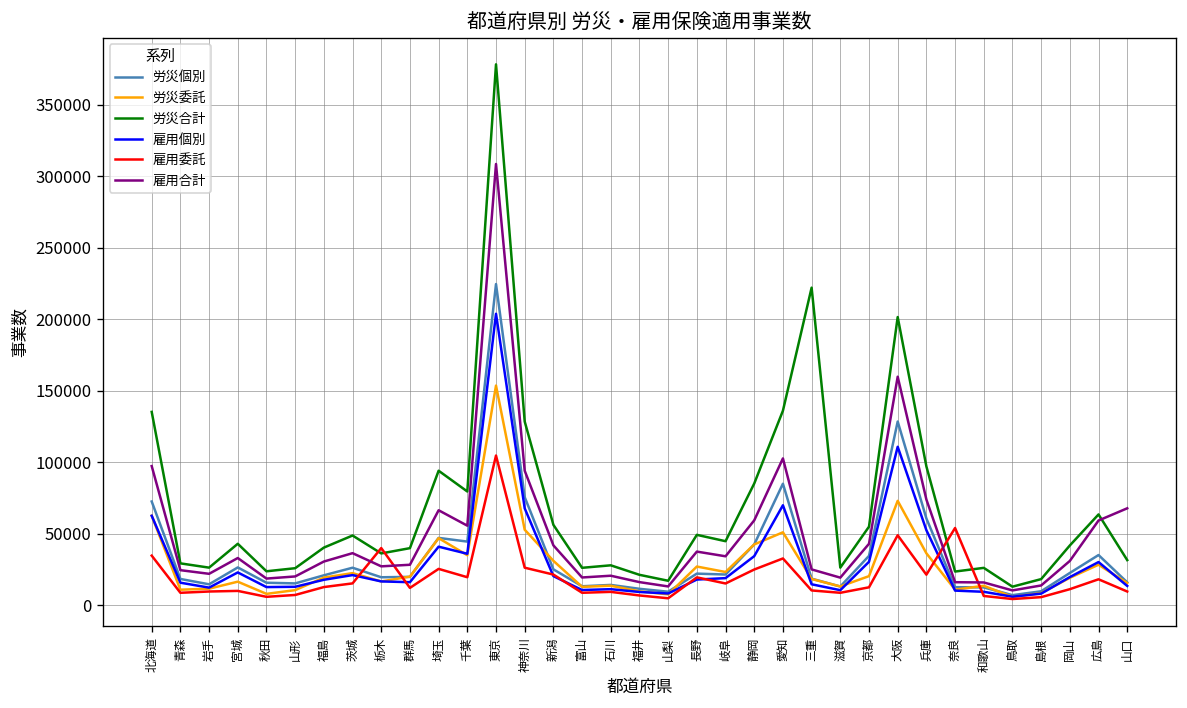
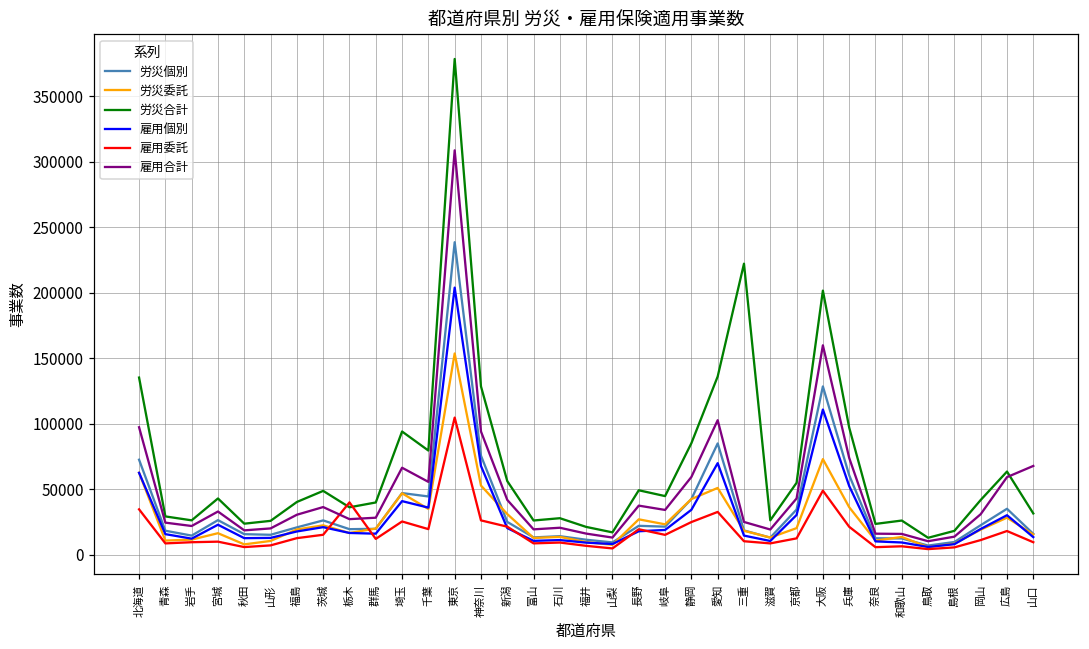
  {
    "労災個別": {
      "北海道": 73000,
      "青森": 18000,
      "岩手": 15000,
      "宮城": 27000,
      "秋田": 16000,
      "山形": 15000,
      "茨城": 26000,
      "栃木": 20000,
      "千葉": 45000,
-     "東京": 225000,
+     "東京": 239000,
      "神奈川": 76000,
      "新潟": 25000,
      "長野": 22000,
      "愛知": 85000,
      "京都": 35000,
      "大阪": 129000,
      "兵庫": 61000,
      "岡山": 23000,
      "広島": 35000
    },
    "労災委託": {
      "青森": 11000,
      "宮城": 17000,
      "山形": 11000,
      "東京": 154000,
      "神奈川": 53000,
      "新潟": 31000,
      "長野": 27000,
      "愛知": 51000,
      "京都": 20000,
      "大阪": 73000,
      "兵庫": 36000
    },
    "労災合計": {
      "北海道": 135000,
      "青森": 29000,
      "岩手": 26000,
      "宮城": 43000,
      "秋田": 24000,
      "山形": 26000,
      "福島": 40000,
      "茨城": 49000,
      "栃木": 36000,
      "群馬": 40000,
      "埼玉": 94000,
      "千葉": 80000,
      "東京": 378000,
      "神奈川": 129000,
      "新潟": 56000,
      "富山": 26000,
      "石川": 28000,
      "福井": 21000,
      "山梨": 17000,
      "長野": 49000,
      "岐阜": 45000,
      "静岡": 85000,
      "愛知": 136000,
      "三重": 222000,
      "滋賀": 26000,
      "京都": 55000,
      "大阪": 202000,
      "兵庫": 97000,
      "奈良": 24000,
      "和歌山": 26000,
      "鳥取": 13000,
      "島根": 18000,
      "岡山": 42000,
      "広島": 64000,
      "山口": 32000
    },
    "雇用個別": {
      "青森": 16000,
      "宮城": 23000,
      "秋田": 13000,
      "山形": 13000,
      "群馬": 16000,
      "埼玉": 41000,
      "東京": 204000,
      "神奈川": 68000,
      "岐阜": 19000,
      "静岡": 34000,
      "愛知": 70000,
      "三重": 15000,
      "京都": 30000,
      "大阪": 111000,
      "兵庫": 53000,
      "和歌山": 9000
    },
    "雇用委託": {
      "北海道": 35000,
      "青森": 9000,
      "宮城": 10000,
      "山形": 7000,
      "福島": 13000,
      "茨城": 15000,
      "栃木": 40000,
      "群馬": 12000,
      "埼玉": 25000,
      "千葉": 20000,
      "東京": 105000,
      "神奈川": 26000,
      "福井": 7000,
      "山梨": 5000,
      "岐阜": 15000,
      "静岡": 25000,
      "愛知": 33000,
      "三重": 10000,
      "京都": 13000,
      "大阪": 49000,
      "兵庫": 21000,
-     "奈良": 54000,
+     "奈良": 6000,
      "和歌山": 7000,
      "島根": 6000,
      "岡山": 11000,
      "広島": 18000,
      "山口": 10000
    },
    "雇用合計": {
      "北海道": 97000,
      "青森": 25000,
      "岩手": 22000,
      "宮城": 33000,
      "秋田": 19000,
      "山形": 20000,
      "福島": 31000,
      "茨城": 36000,
      "栃木": 27000,
      "群馬": 28000,
      "埼玉": 66000,
      "千葉": 56000,
      "東京": 309000,
      "神奈川": 94000,
      "新潟": 42000,
      "富山": 19000,
      "石川": 21000,
      "福井": 16000,
      "山梨": 13000,
      "長野": 38000,
      "岐阜": 34000,
      "静岡": 59000,
      "愛知": 103000,
      "三重": 25000,
      "滋賀": 19000,
      "京都": 43000,
      "大阪": 160000,
      "兵庫": 74000,
      "奈良": 16000,
      "和歌山": 16000,
      "鳥取": 10000,
      "島根": 14000,
      "岡山": 31000,
      "広島": 59000,
      "山口": 68000
    }
  }
